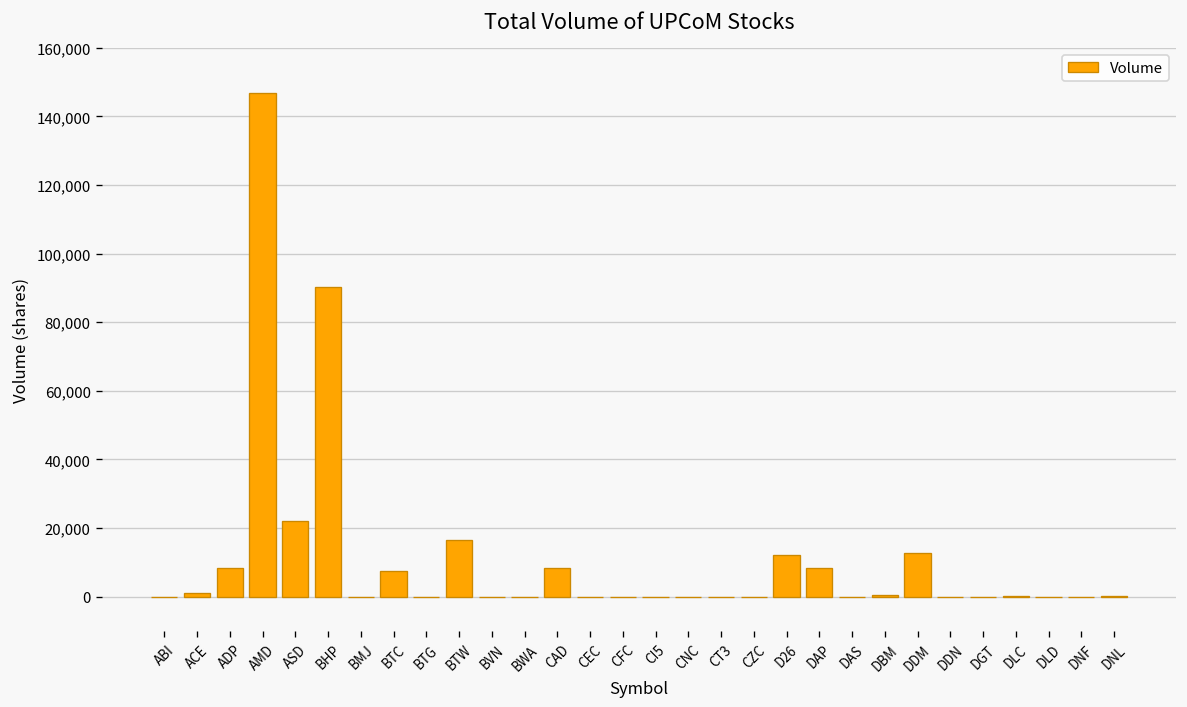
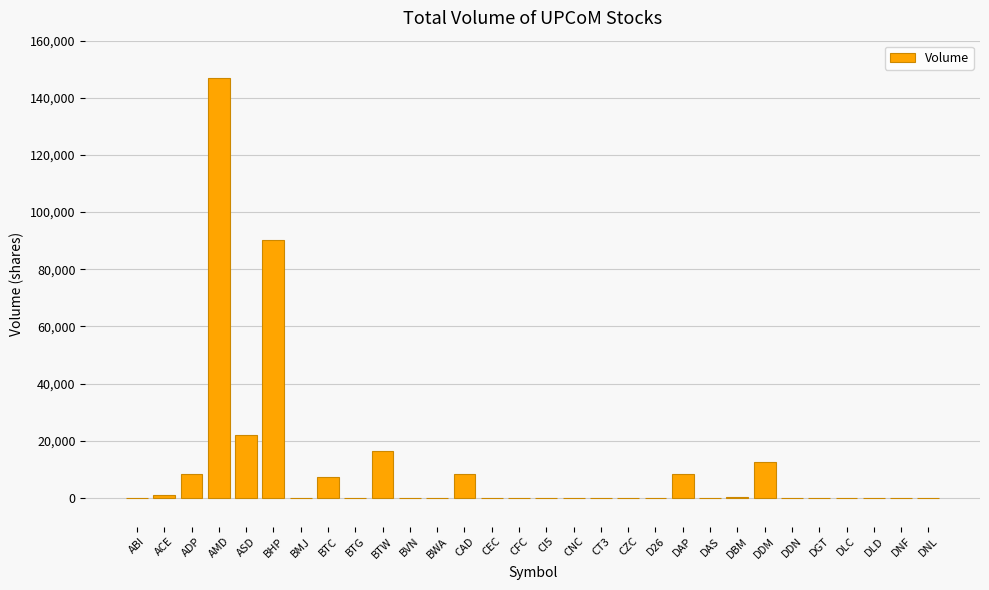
  {
    "ABI": "0",
    "ACE": "1,000",
    "ADP": "8,000",
    "AMD": "147,000",
    "ASD": "22,000",
    "BHP": "90,000",
    "BMJ": "0",
    "BTC": "7,000",
    "BTG": "0",
    "BTW": "16,000",
    "BVN": "0",
    "BWA": "0",
    "CAD": "8,000",
    "CEC": "0",
    "CFC": "0",
    "CI5": "0",
    "CNC": "0",
    "CT3": "0",
    "CZC": "0",
-   "D26": "12,000",
+   "D26": "0",
    "DAP": "8,000",
    "DAS": "0",
    "DDM": "13,000",
    "DDN": "0",
    "DGT": "0",
    "DLD": "0",
    "DNF": "0"
  }
